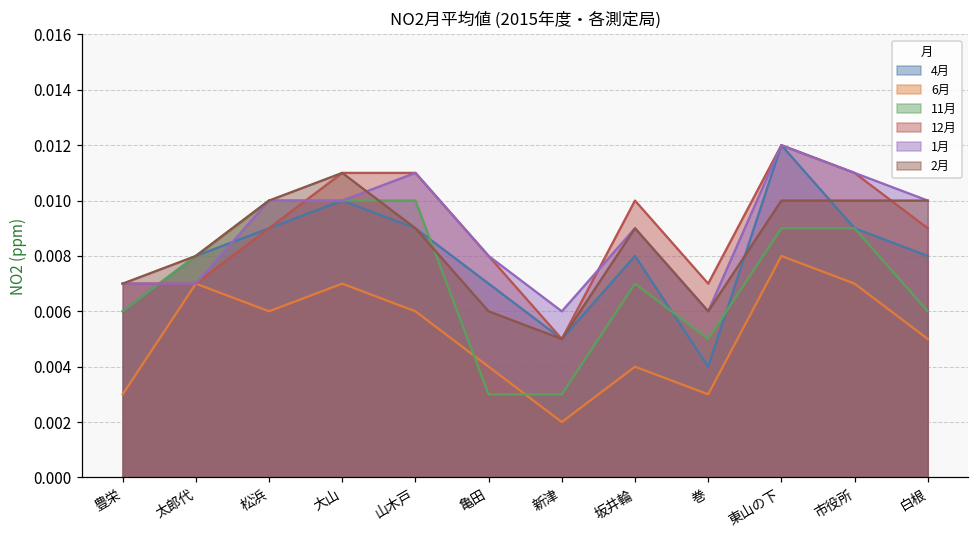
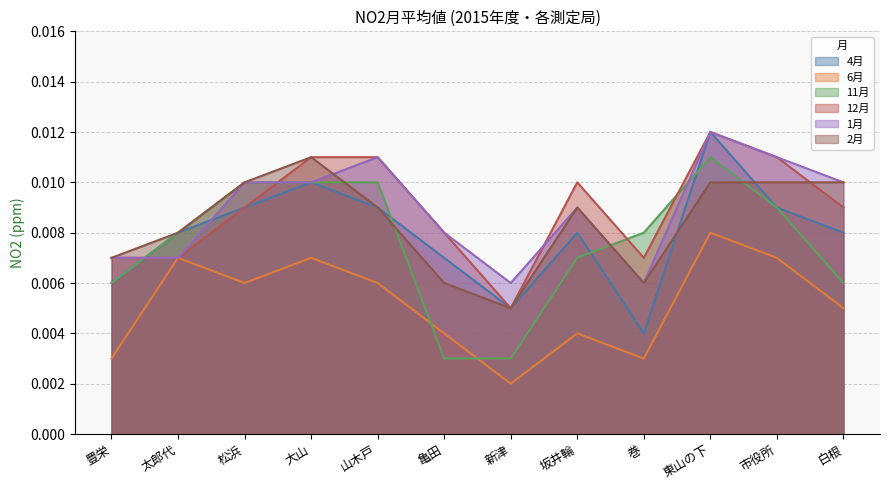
  {
    "11月": {
      "山木戸": 0.010,
      "亀田": 0.003,
      "新津": 0.003,
      "坂井輪": 0.007,
-     "巻": 0.005,
-     "東山の下": 0.009,
+     "巻": 0.008,
+     "東山の下": 0.011,
      "白根": 0.006
    }
  }
